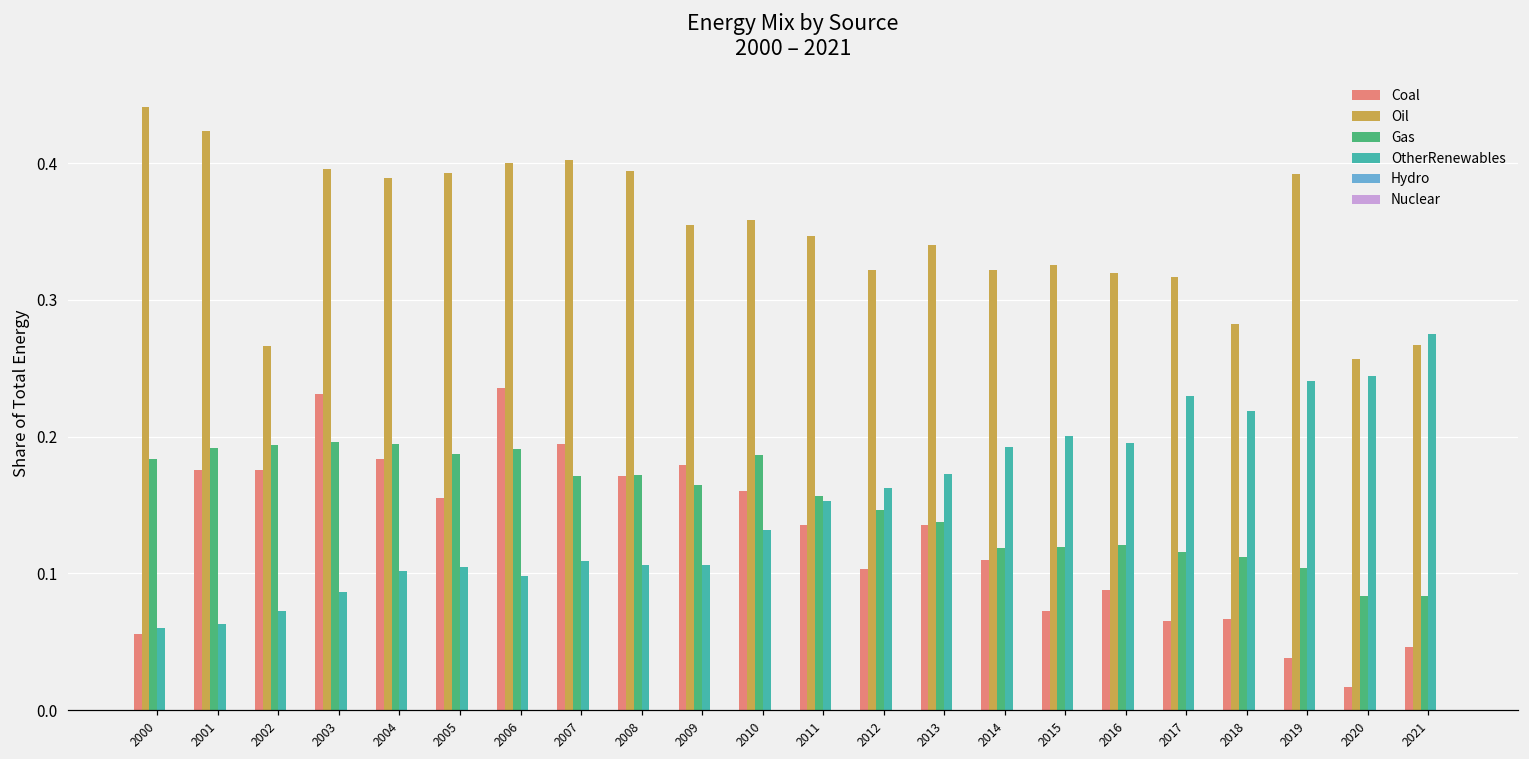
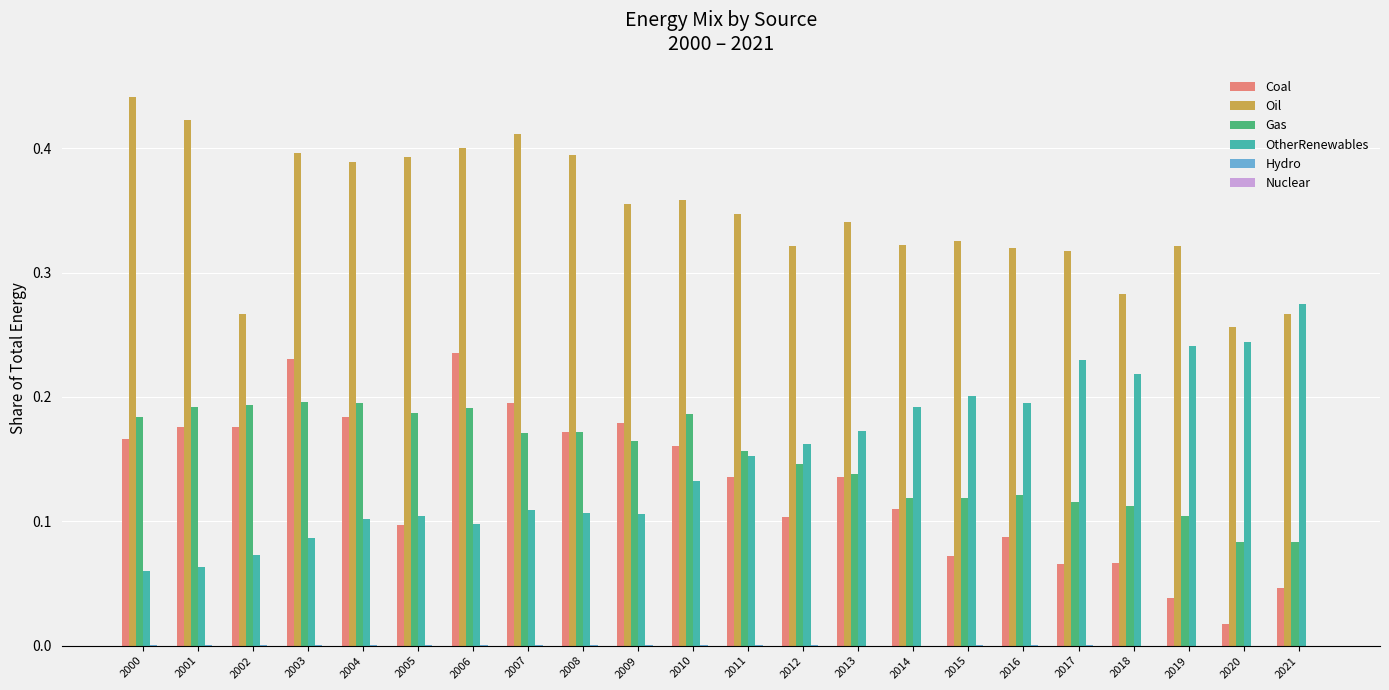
  {
    "Coal": {
-     "2000": 0.056,
+     "2000": 0.166,
      "2001": 0.176,
      "2002": 0.176,
      "2003": 0.231,
      "2004": 0.184,
-     "2005": 0.155,
+     "2005": 0.097,
      "2006": 0.236,
      "2007": 0.195,
      "2008": 0.172,
      "2009": 0.179,
      "2010": 0.160,
      "2011": 0.136,
      "2012": 0.104,
      "2013": 0.135,
      "2014": 0.110,
      "2015": 0.072,
      "2016": 0.088,
      "2017": 0.066,
      "2018": 0.067,
      "2019": 0.038,
      "2020": 0.017,
      "2021": 0.046
    },
    "Oil": {
      "2000": 0.441,
      "2001": 0.423,
      "2002": 0.266,
      "2003": 0.396,
      "2004": 0.389,
      "2005": 0.393,
      "2006": 0.400,
-     "2007": 0.402,
+     "2007": 0.412,
      "2008": 0.395,
      "2009": 0.355,
      "2010": 0.358,
      "2011": 0.347,
      "2012": 0.322,
      "2013": 0.340,
      "2014": 0.322,
      "2015": 0.326,
      "2016": 0.320,
      "2017": 0.317,
      "2018": 0.282,
-     "2019": 0.392,
+     "2019": 0.321,
      "2020": 0.257,
      "2021": 0.267
    },
    "Nuclear": {
      "2000": 0.000,
      "2001": 0.000,
      "2002": 0.000,
      "2003": 0.000,
      "2004": 0.000,
      "2005": 0.000,
      "2006": 0.000,
      "2007": 0.000,
      "2008": 0.000,
      "2009": 0.000,
      "2010": 0.000,
      "2011": 0.000,
      "2012": 0.000,
      "2013": 0.000,
      "2014": 0.000,
      "2015": 0.000,
      "2016": 0.000,
      "2017": 0.000,
      "2018": 0.000,
      "2019": 0.000,
      "2020": 0.000,
      "2021": 0.000
    }
  }
